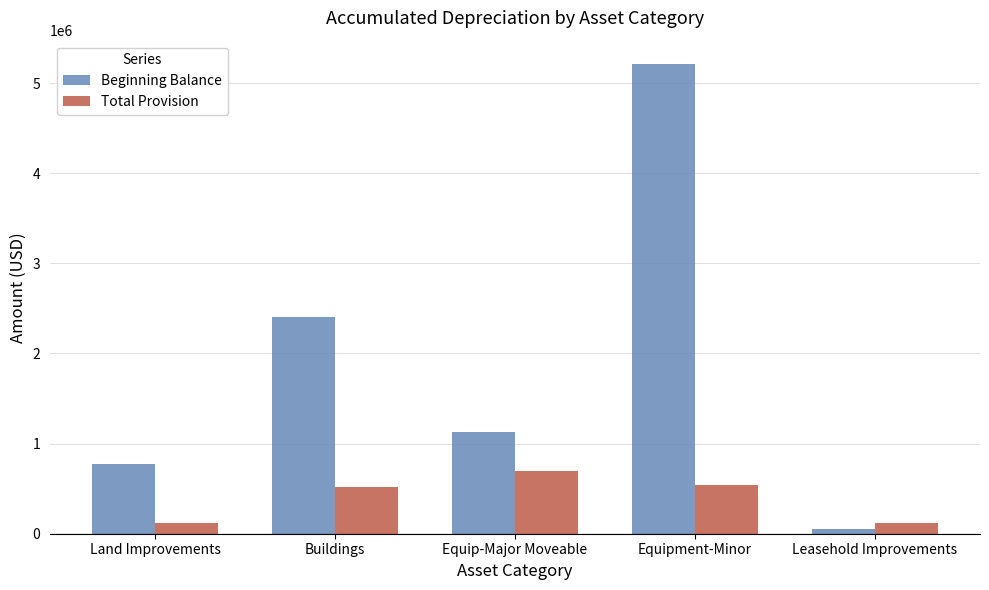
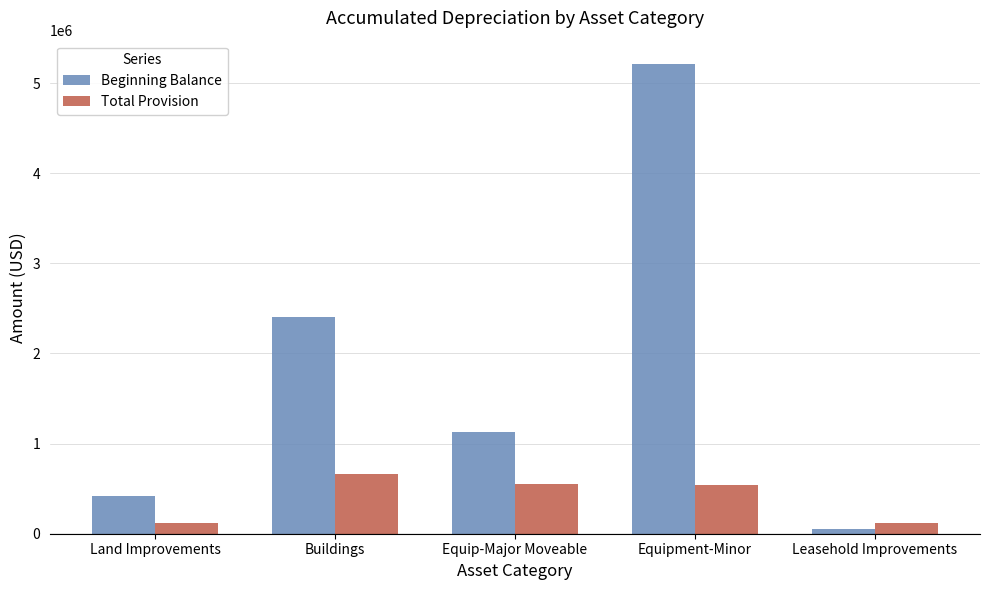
  {
    "Beginning Balance": {
-     "Land Improvements": 800000,
+     "Land Improvements": 400000,
      "Buildings": 2400000,
      "Equip-Major Moveable": 1100000,
      "Equipment-Minor": 5200000,
      "Leasehold Improvements": 100000
    },
    "Total Provision": {
      "Land Improvements": 100000,
-     "Buildings": 500000,
-     "Equip-Major Moveable": 700000,
+     "Buildings": 700000,
+     "Equip-Major Moveable": 500000,
      "Equipment-Minor": 500000,
      "Leasehold Improvements": 100000
    }
  }
